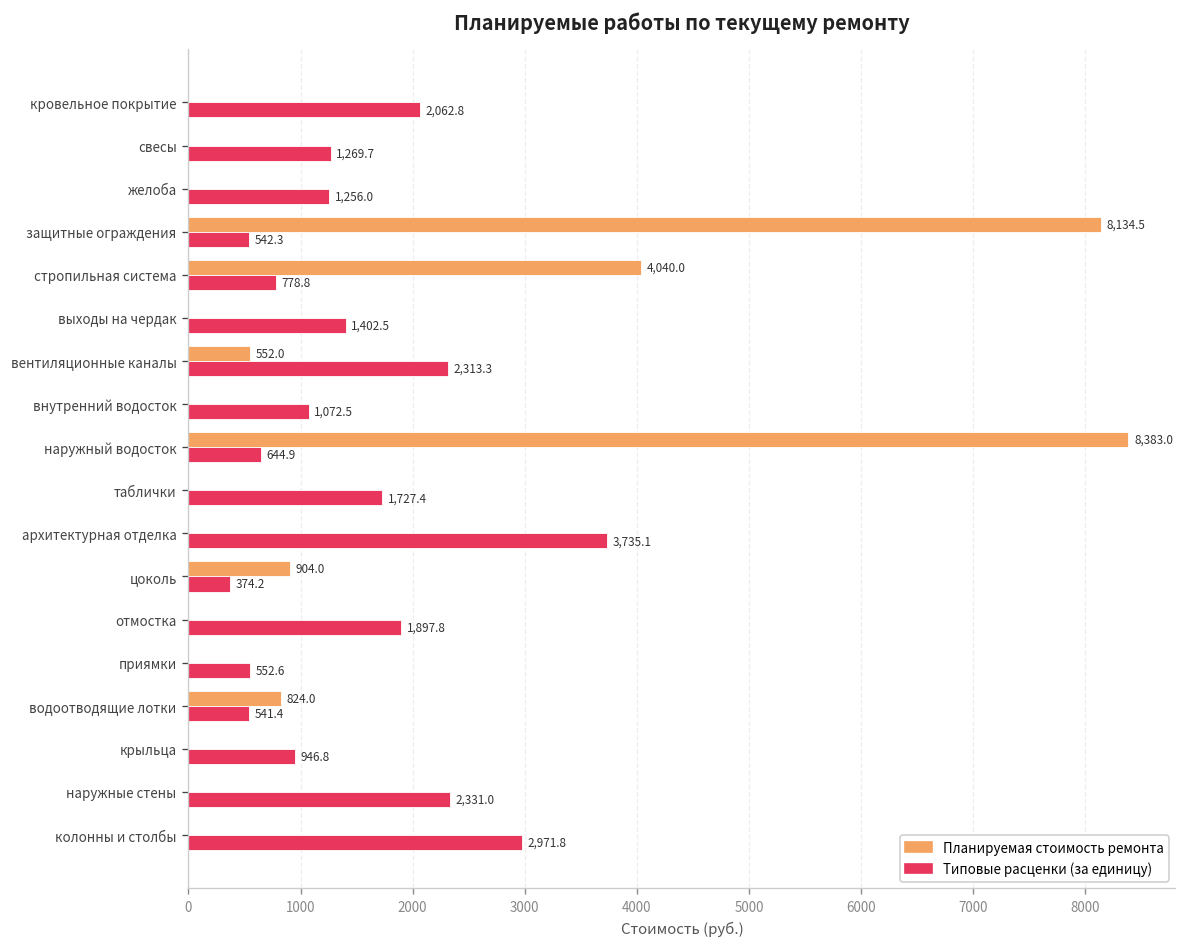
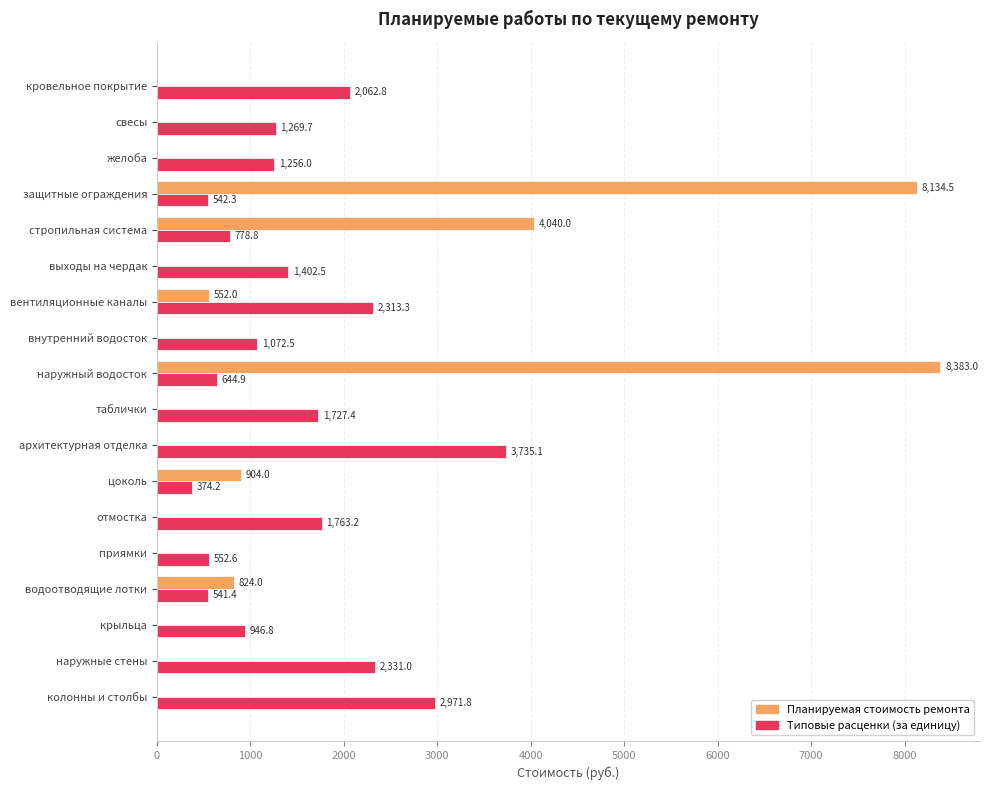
  {
    "Планируемая стоимость ремонта": {
      "защитные ограждения": "8,134.5",
      "стропильная система": "4,040.0",
      "вентиляционные каналы": "552.0",
      "наружный водосток": "8,383.0",
      "цоколь": "904.0",
      "водоотводящие лотки": "824.0"
    },
    "Типовые расценки (за единицу)": {
      "кровельное покрытие": "2,062.8",
      "свесы": "1,269.7",
      "желоба": "1,256.0",
      "защитные ограждения": "542.3",
      "стропильная система": "778.8",
      "выходы на чердак": "1,402.5",
      "вентиляционные каналы": "2,313.3",
      "внутренний водосток": "1,072.5",
      "наружный водосток": "644.9",
      "таблички": "1,727.4",
      "архитектурная отделка": "3,735.1",
      "цоколь": "374.2",
-     "отмостка": "1,897.8",
+     "отмостка": "1,763.2",
      "приямки": "552.6",
      "водоотводящие лотки": "541.4",
      "крыльца": "946.8",
      "наружные стены": "2,331.0",
      "колонны и столбы": "2,971.8"
    }
  }
